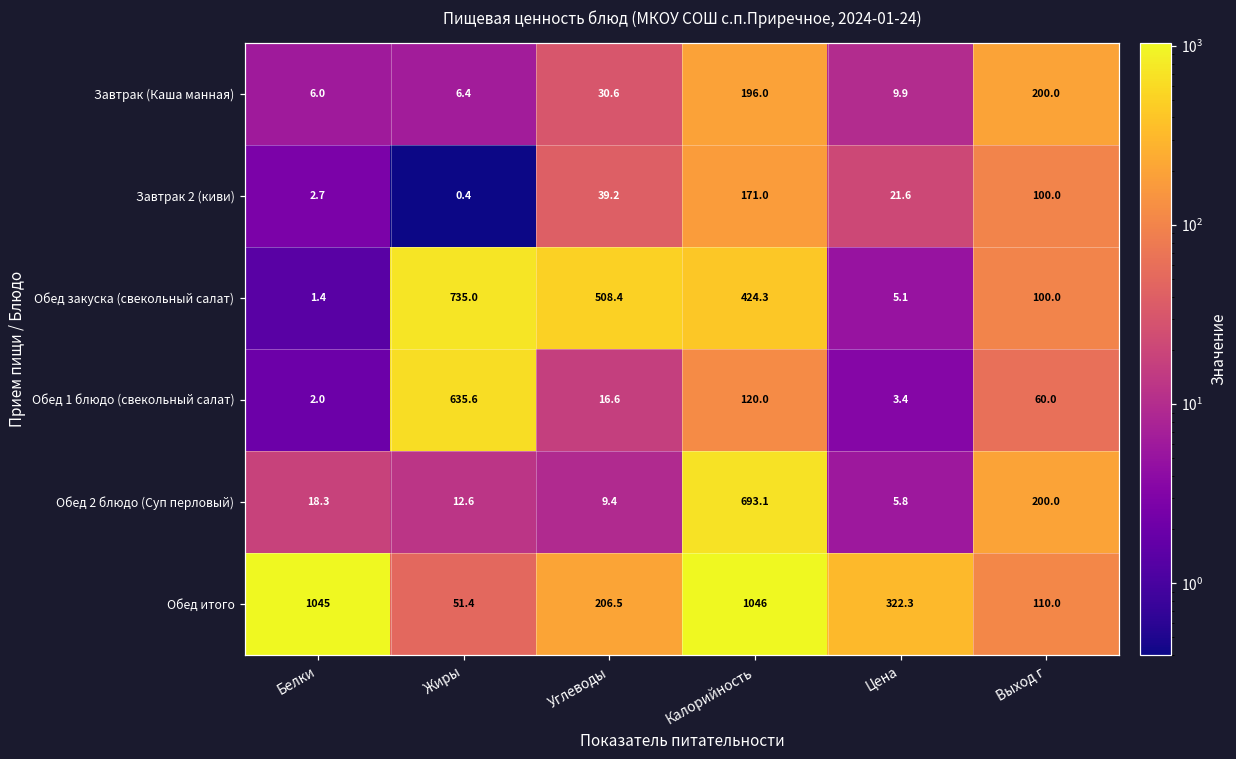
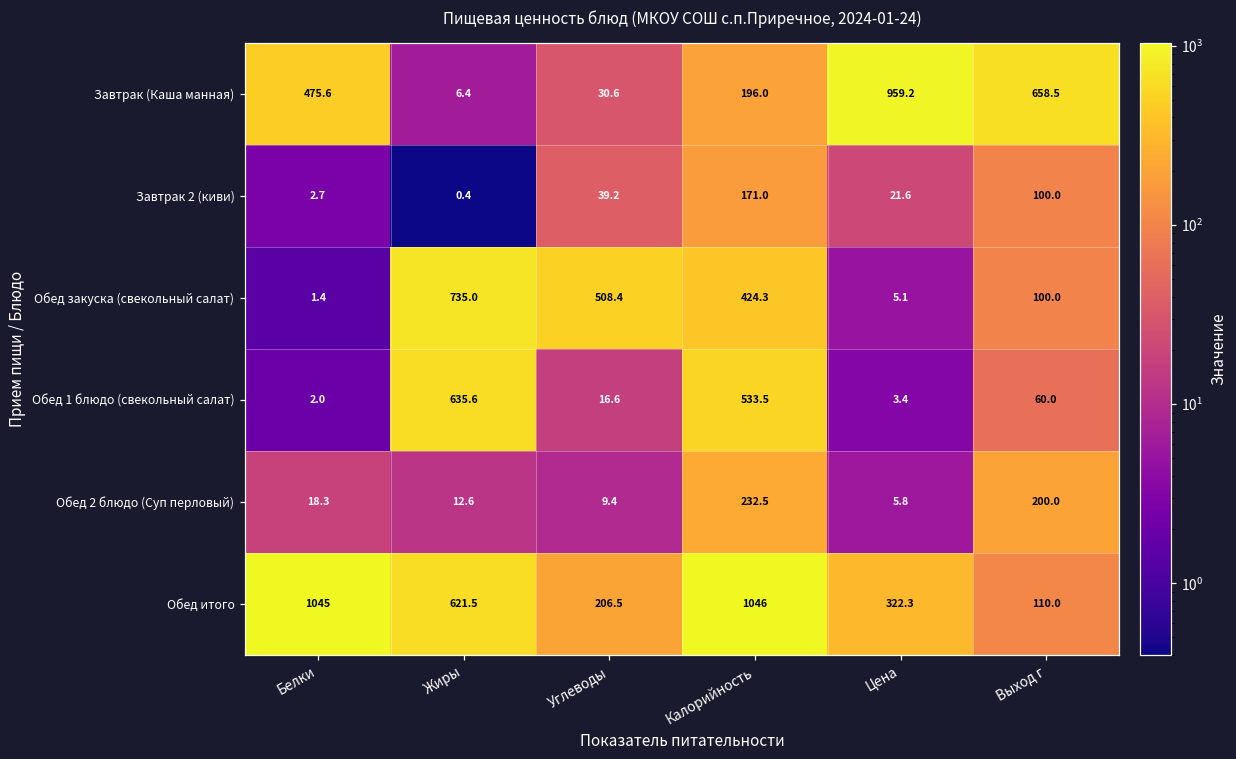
  {
    "Завтрак (Каша манная)": {
-     "Белки": 6.0,
+     "Белки": 475.6,
      "Жиры": 6.4,
      "Углеводы": 30.6,
      "Калорийность": 196.0,
-     "Цена": 9.9,
-     "Выход г": 200.0
+     "Цена": 959.2,
+     "Выход г": 658.5
    },
    "Завтрак 2 (киви)": {
      "Белки": 2.7,
      "Жиры": 0.4,
      "Углеводы": 39.2,
      "Калорийность": 171.0,
      "Цена": 21.6,
      "Выход г": 100.0
    },
    "Обед закуска (свекольный салат)": {
      "Белки": 1.4,
      "Жиры": 735.0,
      "Углеводы": 508.4,
      "Калорийность": 424.3,
      "Цена": 5.1,
      "Выход г": 100.0
    },
    "Обед 1 блюдо (свекольный салат)": {
      "Белки": 2.0,
      "Жиры": 635.6,
      "Углеводы": 16.6,
-     "Калорийность": 120.0,
+     "Калорийность": 533.5,
      "Цена": 3.4,
      "Выход г": 60.0
    },
    "Обед 2 блюдо (Суп перловый)": {
      "Белки": 18.3,
      "Жиры": 12.6,
      "Углеводы": 9.4,
-     "Калорийность": 693.1,
+     "Калорийность": 232.5,
      "Цена": 5.8,
      "Выход г": 200.0
    },
    "Обед итого": {
      "Белки": 1045,
-     "Жиры": 51.4,
+     "Жиры": 621.5,
      "Углеводы": 206.5,
      "Калорийность": 1046,
      "Цена": 322.3,
      "Выход г": 110.0
    }
  }
